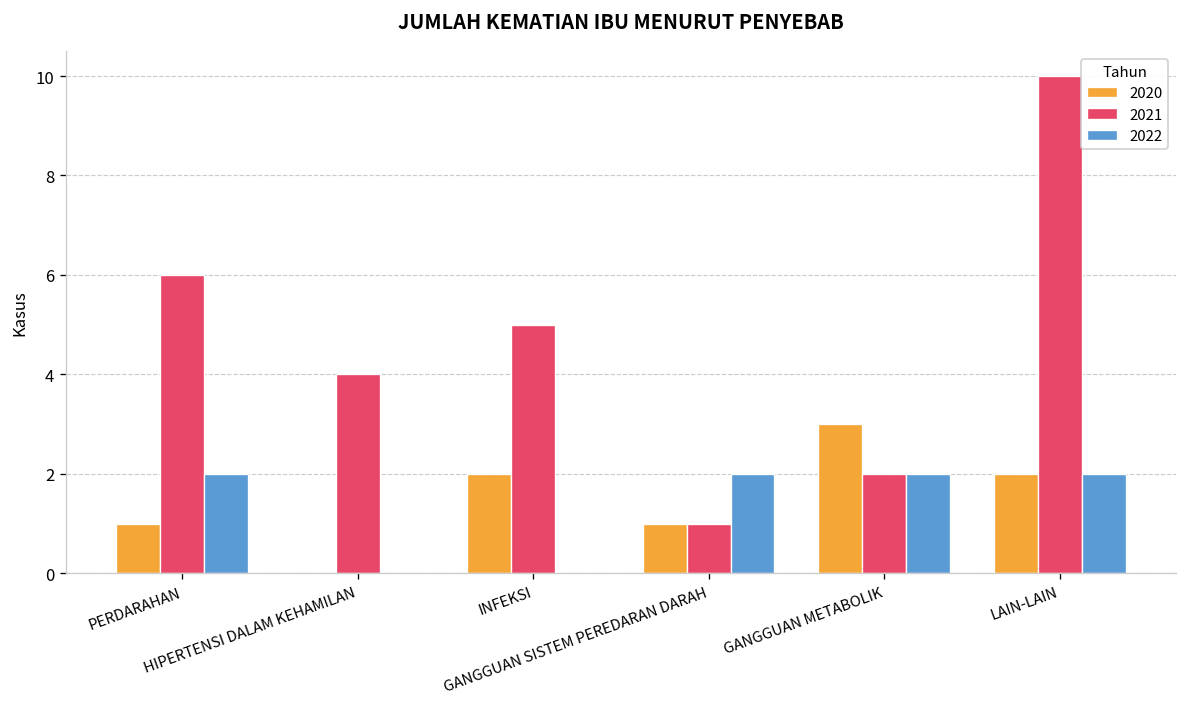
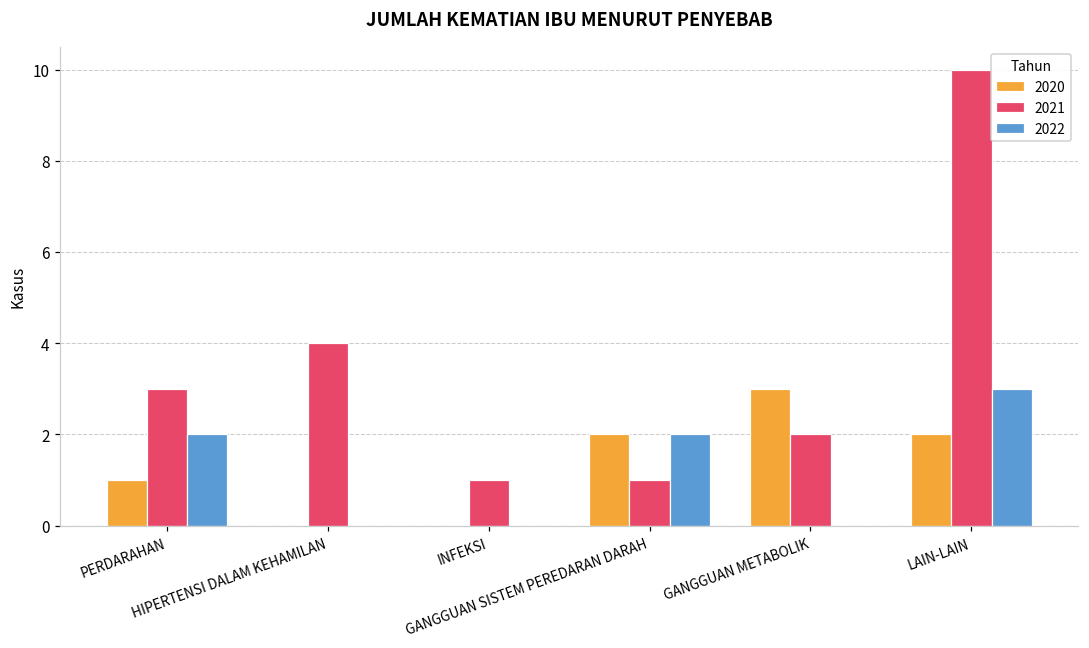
  {
    "2020": {
      "PERDARAHAN": 1,
      "HIPERTENSI DALAM KEHAMILAN": 0,
-     "INFEKSI": 2,
-     "GANGGUAN SISTEM PEREDARAN DARAH": 1,
+     "INFEKSI": 0,
+     "GANGGUAN SISTEM PEREDARAN DARAH": 2,
      "GANGGUAN METABOLIK": 3,
      "LAIN-LAIN": 2
    },
    "2021": {
-     "PERDARAHAN": 6,
+     "PERDARAHAN": 3,
      "HIPERTENSI DALAM KEHAMILAN": 4,
-     "INFEKSI": 5,
+     "INFEKSI": 1,
      "GANGGUAN SISTEM PEREDARAN DARAH": 1,
      "GANGGUAN METABOLIK": 2,
      "LAIN-LAIN": 10
    },
    "2022": {
      "PERDARAHAN": 2,
      "HIPERTENSI DALAM KEHAMILAN": 0,
      "INFEKSI": 0,
      "GANGGUAN SISTEM PEREDARAN DARAH": 2,
-     "GANGGUAN METABOLIK": 2,
-     "LAIN-LAIN": 2
+     "GANGGUAN METABOLIK": 0,
+     "LAIN-LAIN": 3
    }
  }
